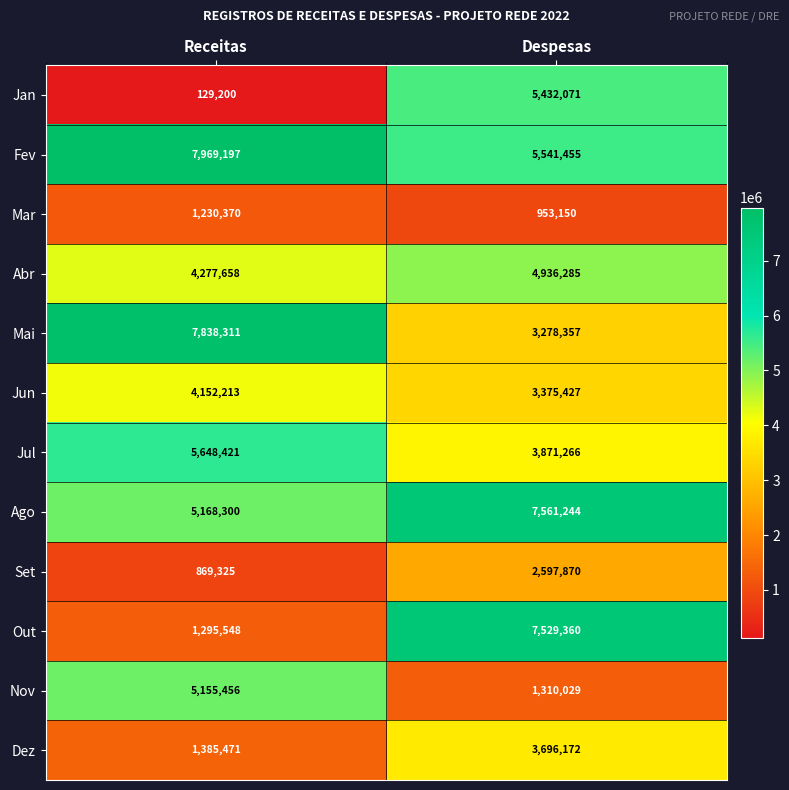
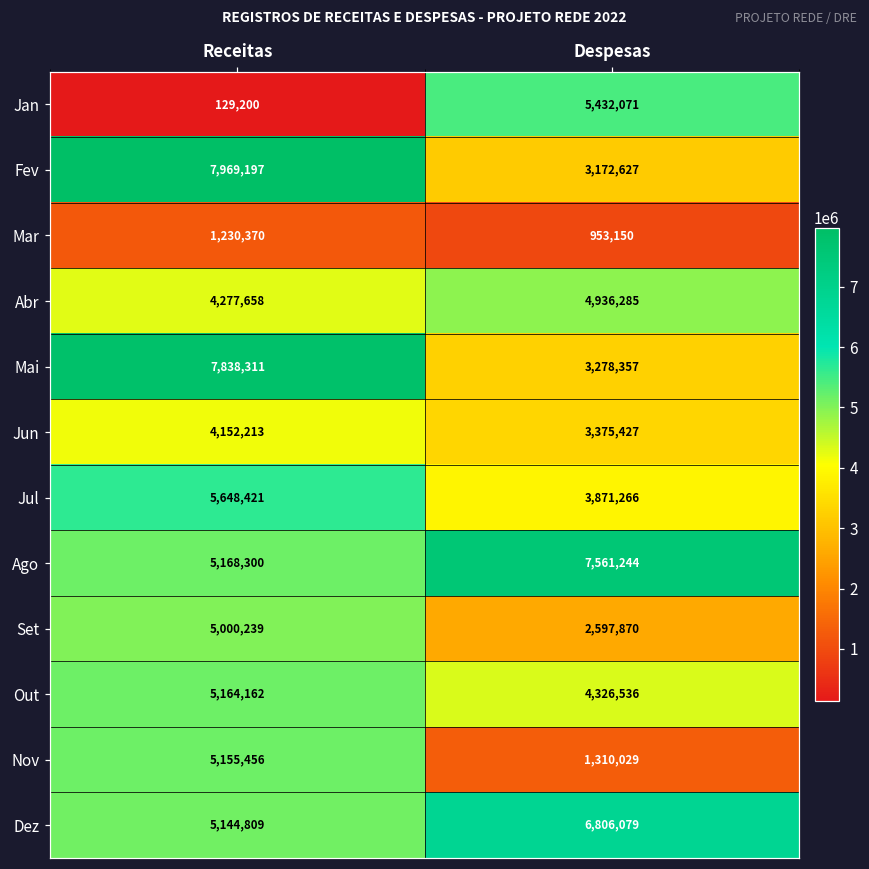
  {
    "Jan": {
      "Receitas": "129,200",
      "Despesas": "5,432,071"
    },
    "Fev": {
      "Receitas": "7,969,197",
-     "Despesas": "5,541,455"
+     "Despesas": "3,172,627"
    },
    "Mar": {
      "Receitas": "1,230,370",
      "Despesas": "953,150"
    },
    "Abr": {
      "Receitas": "4,277,658",
      "Despesas": "4,936,285"
    },
    "Mai": {
      "Receitas": "7,838,311",
      "Despesas": "3,278,357"
    },
    "Jun": {
      "Receitas": "4,152,213",
      "Despesas": "3,375,427"
    },
    "Jul": {
      "Receitas": "5,648,421",
      "Despesas": "3,871,266"
    },
    "Ago": {
      "Receitas": "5,168,300",
      "Despesas": "7,561,244"
    },
    "Set": {
-     "Receitas": "869,325",
+     "Receitas": "5,000,239",
      "Despesas": "2,597,870"
    },
    "Out": {
-     "Receitas": "1,295,548",
-     "Despesas": "7,529,360"
+     "Receitas": "5,164,162",
+     "Despesas": "4,326,536"
    },
    "Nov": {
      "Receitas": "5,155,456",
      "Despesas": "1,310,029"
    },
    "Dez": {
-     "Receitas": "1,385,471",
-     "Despesas": "3,696,172"
+     "Receitas": "5,144,809",
+     "Despesas": "6,806,079"
    }
  }
